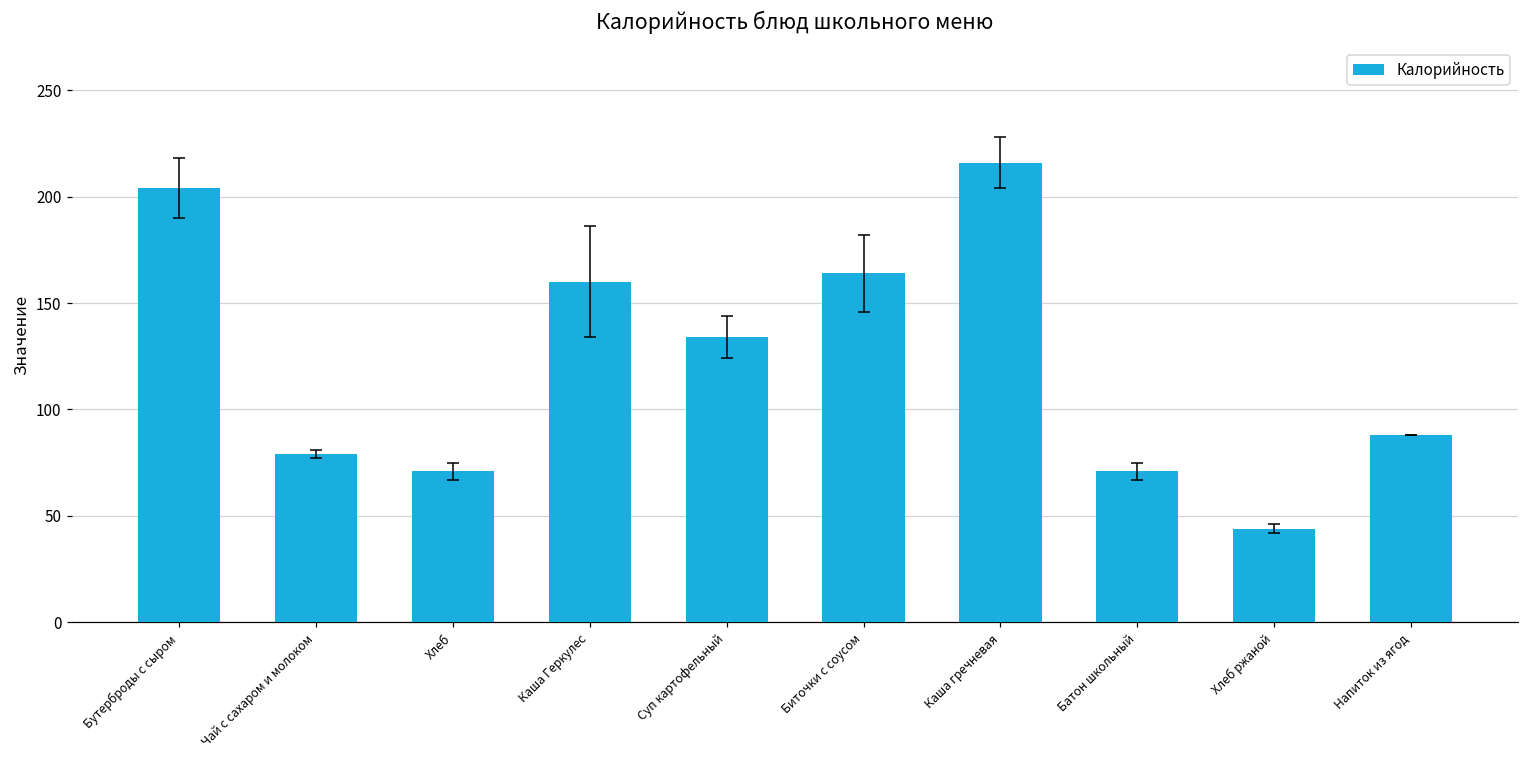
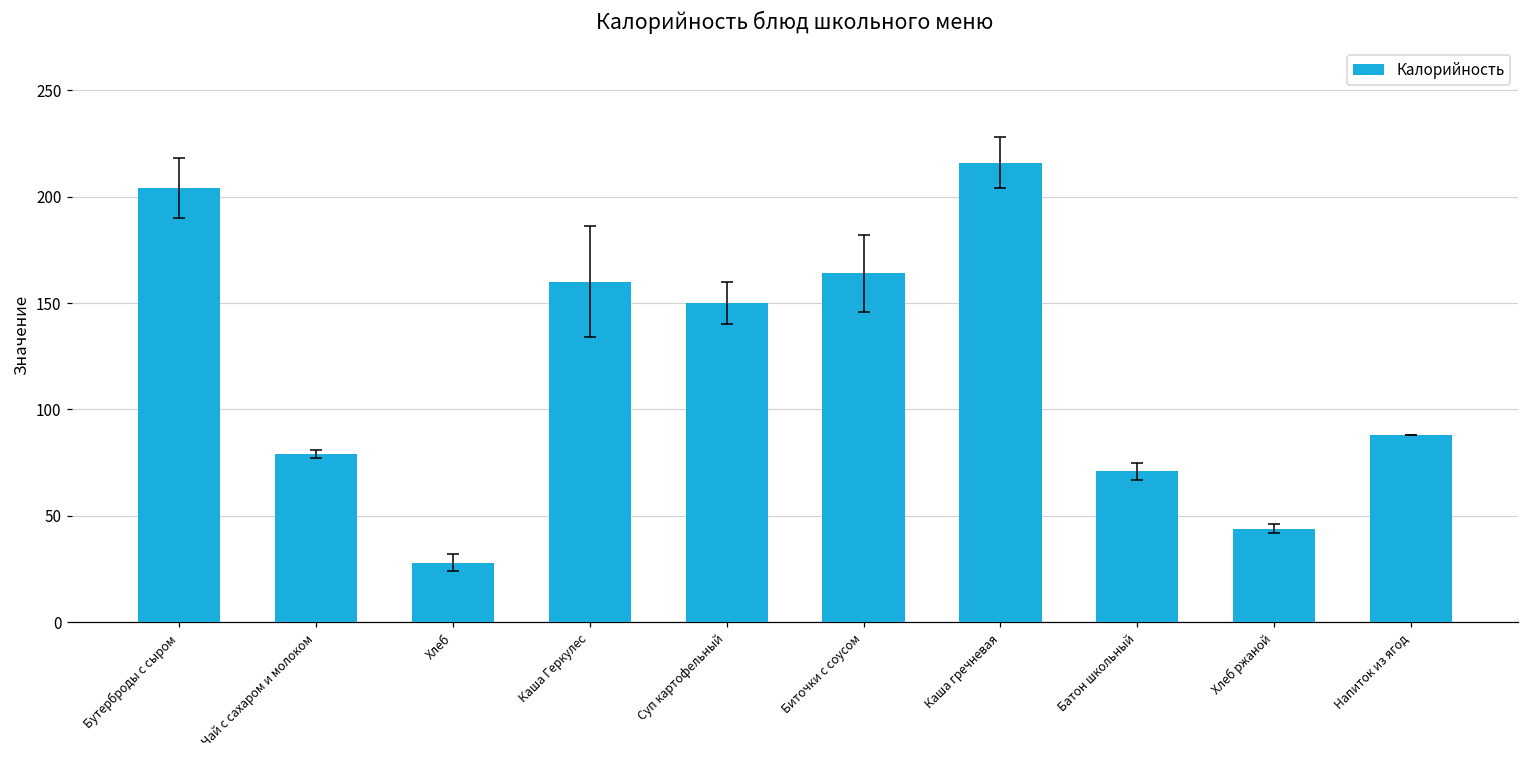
  {
    "Калорийность": {
      "Бутерброды с сыром": 204,
      "Чай с сахаром и молоком": 79,
-     "Хлеб": 71,
+     "Хлеб": 28,
      "Каша Геркулес": 160,
-     "Суп картофельный": 134,
+     "Суп картофельный": 150,
      "Биточки с соусом": 164,
      "Каша гречневая": 216,
      "Батон школьный": 71,
      "Хлеб ржаной": 44,
      "Напиток из ягод": 88
    }
  }
